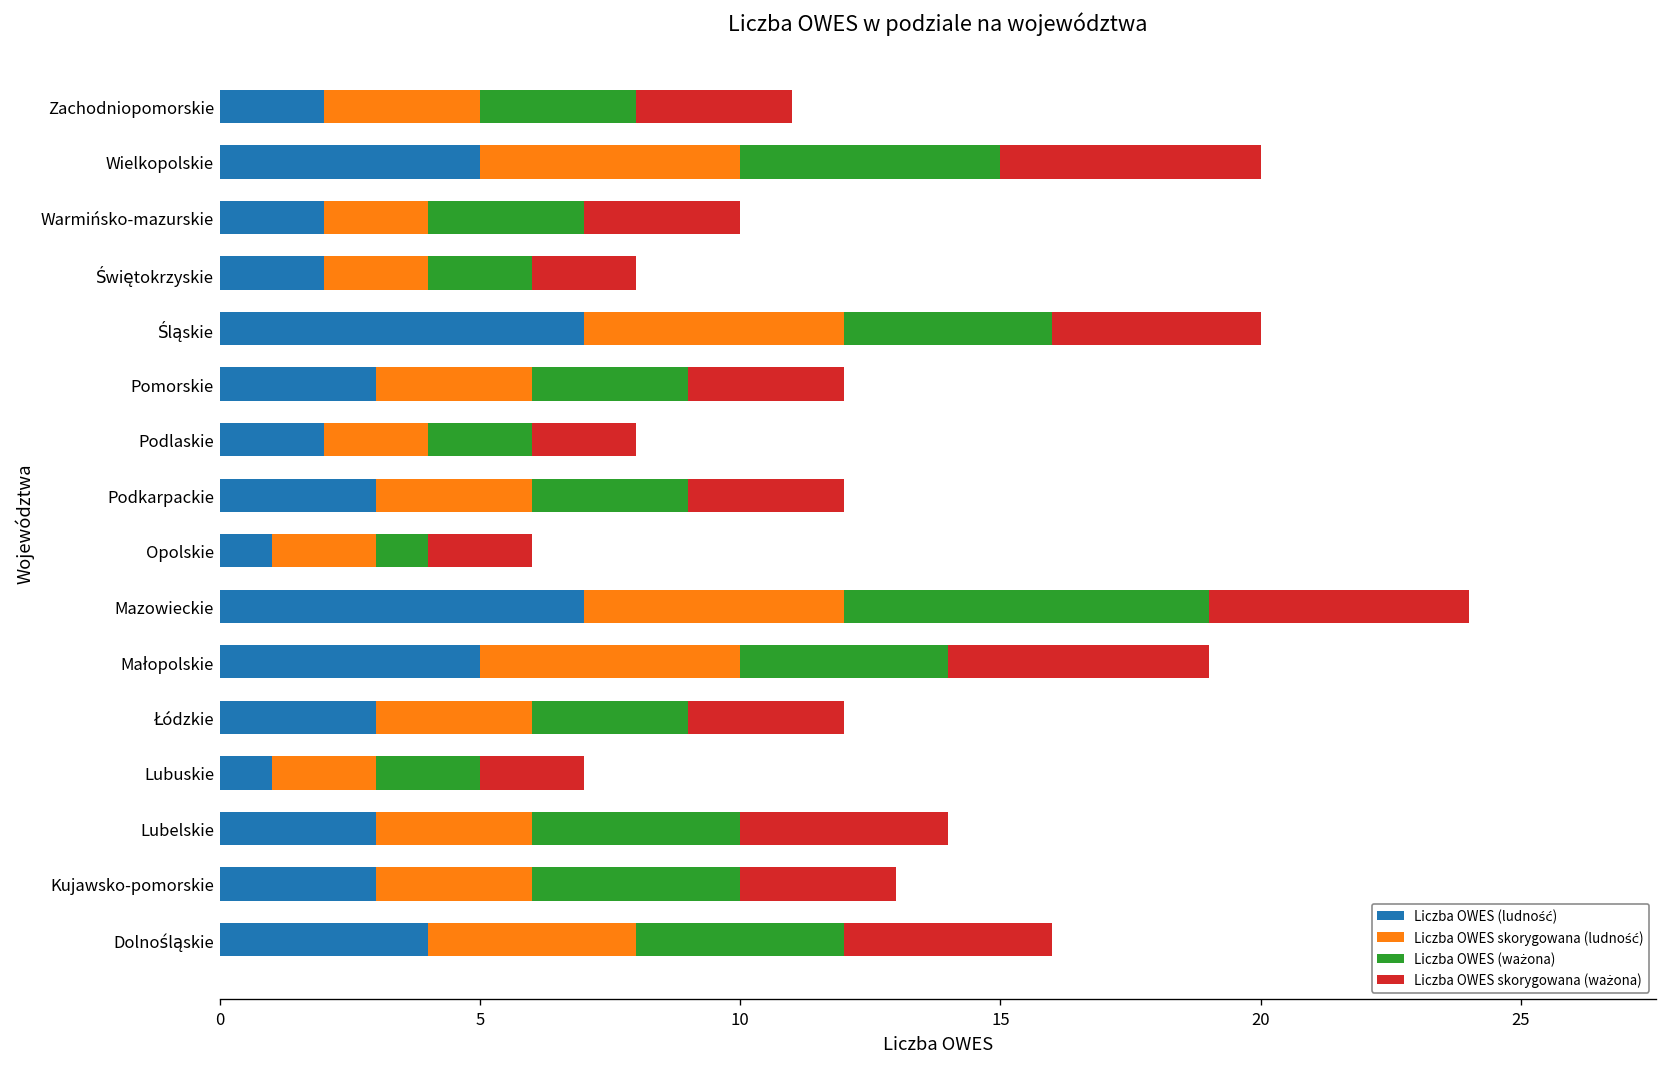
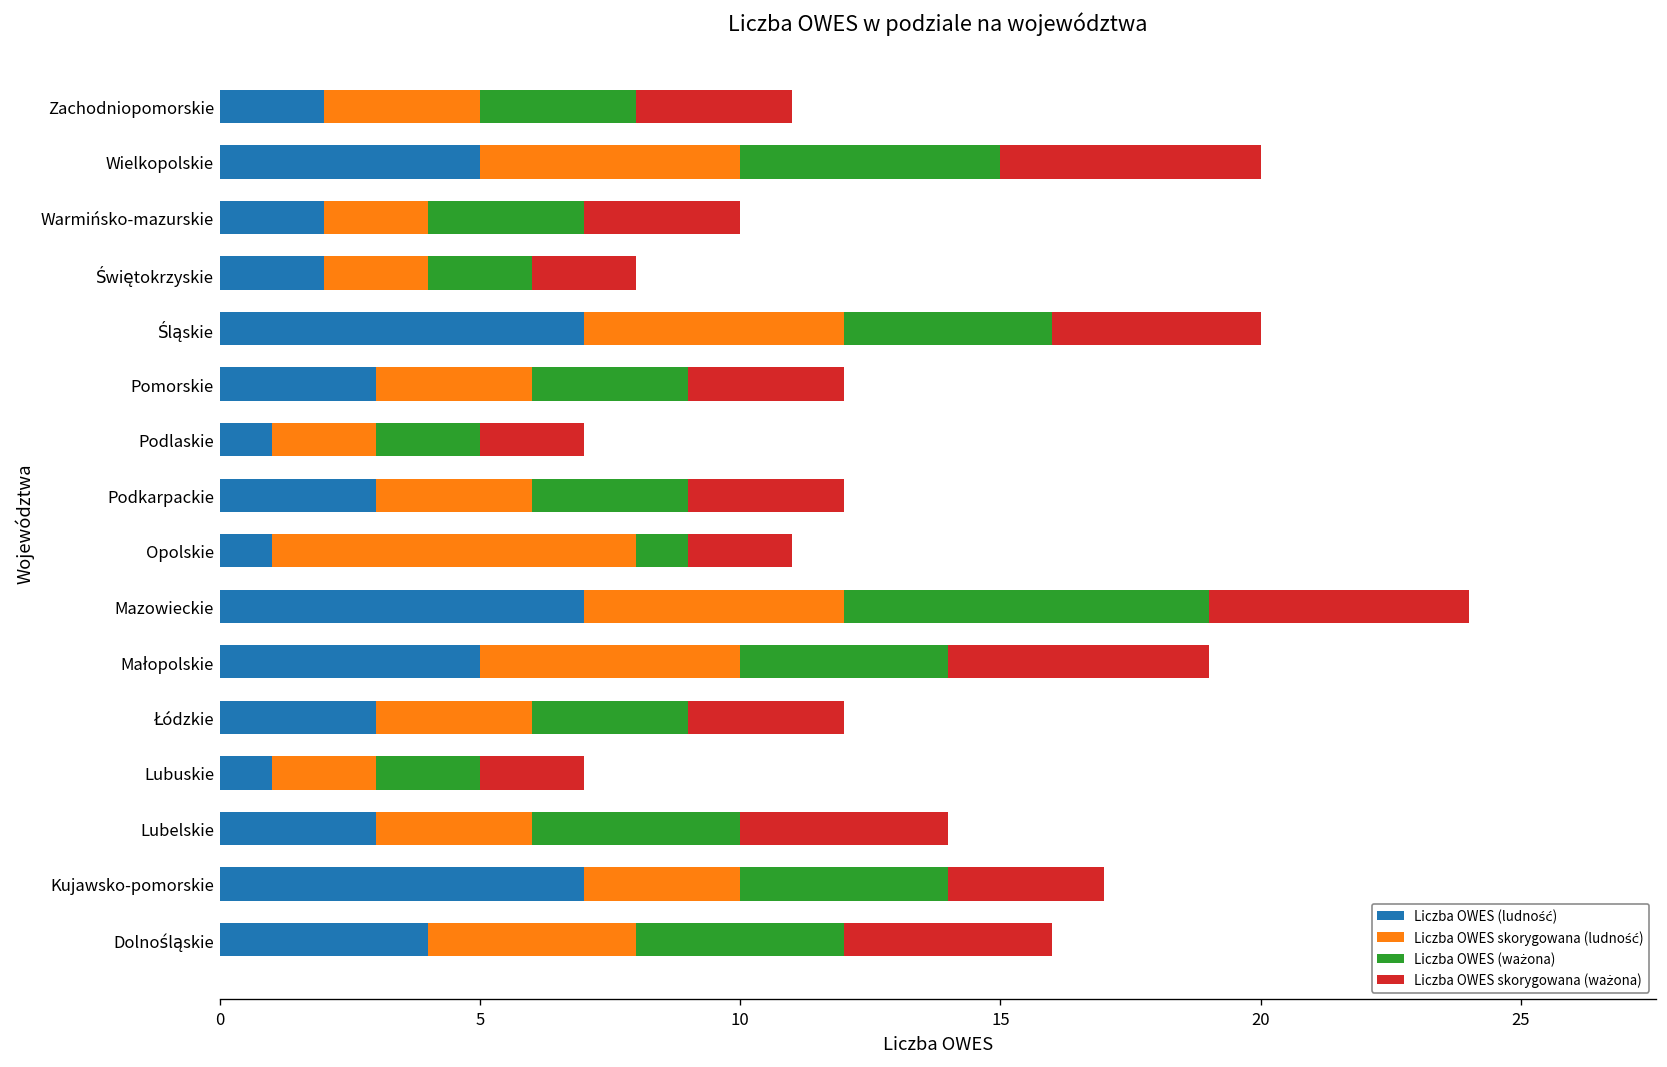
  {
    "Liczba OWES (ludność)": {
      "Zachodniopomorskie": 2,
      "Wielkopolskie": 5,
      "Warmińsko-mazurskie": 2,
      "Świętokrzyskie": 2,
      "Śląskie": 7,
      "Pomorskie": 3,
-     "Podlaskie": 2,
+     "Podlaskie": 1,
      "Podkarpackie": 3,
      "Opolskie": 1,
      "Mazowieckie": 7,
      "Małopolskie": 5,
      "Łódzkie": 3,
      "Lubuskie": 1,
      "Lubelskie": 3,
-     "Kujawsko-pomorskie": 3,
+     "Kujawsko-pomorskie": 7,
      "Dolnośląskie": 4
    },
    "Liczba OWES skorygowana (ludność)": {
      "Zachodniopomorskie": 3,
      "Wielkopolskie": 5,
      "Warmińsko-mazurskie": 2,
      "Świętokrzyskie": 2,
      "Śląskie": 5,
      "Pomorskie": 3,
      "Podlaskie": 2,
      "Podkarpackie": 3,
-     "Opolskie": 2,
+     "Opolskie": 7,
      "Mazowieckie": 5,
      "Małopolskie": 5,
      "Łódzkie": 3,
      "Lubuskie": 2,
      "Lubelskie": 3,
      "Kujawsko-pomorskie": 3,
      "Dolnośląskie": 4
    },
    "Liczba OWES (ważona)": {
      "Zachodniopomorskie": 3,
      "Wielkopolskie": 5,
      "Warmińsko-mazurskie": 3,
      "Świętokrzyskie": 2,
      "Śląskie": 4,
      "Pomorskie": 3,
      "Podlaskie": 2,
      "Podkarpackie": 3,
      "Opolskie": 1,
      "Mazowieckie": 7,
      "Małopolskie": 4,
      "Łódzkie": 3,
      "Lubuskie": 2,
      "Lubelskie": 4,
      "Kujawsko-pomorskie": 4,
      "Dolnośląskie": 4
    },
    "Liczba OWES skorygowana (ważona)": {
      "Zachodniopomorskie": 3,
      "Wielkopolskie": 5,
      "Warmińsko-mazurskie": 3,
      "Świętokrzyskie": 2,
      "Śląskie": 4,
      "Pomorskie": 3,
      "Podlaskie": 2,
      "Podkarpackie": 3,
      "Opolskie": 2,
      "Mazowieckie": 5,
      "Małopolskie": 5,
      "Łódzkie": 3,
      "Lubuskie": 2,
      "Lubelskie": 4,
      "Kujawsko-pomorskie": 3,
      "Dolnośląskie": 4
    }
  }
